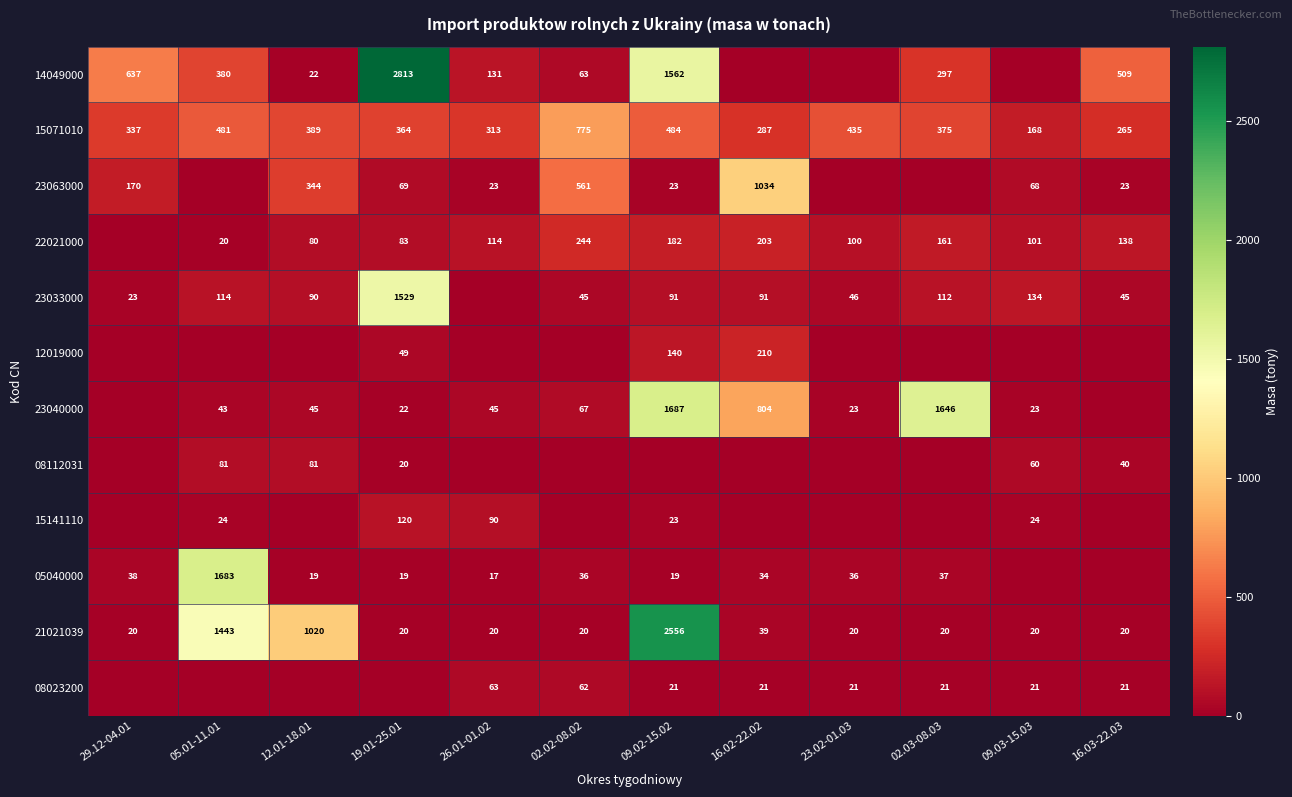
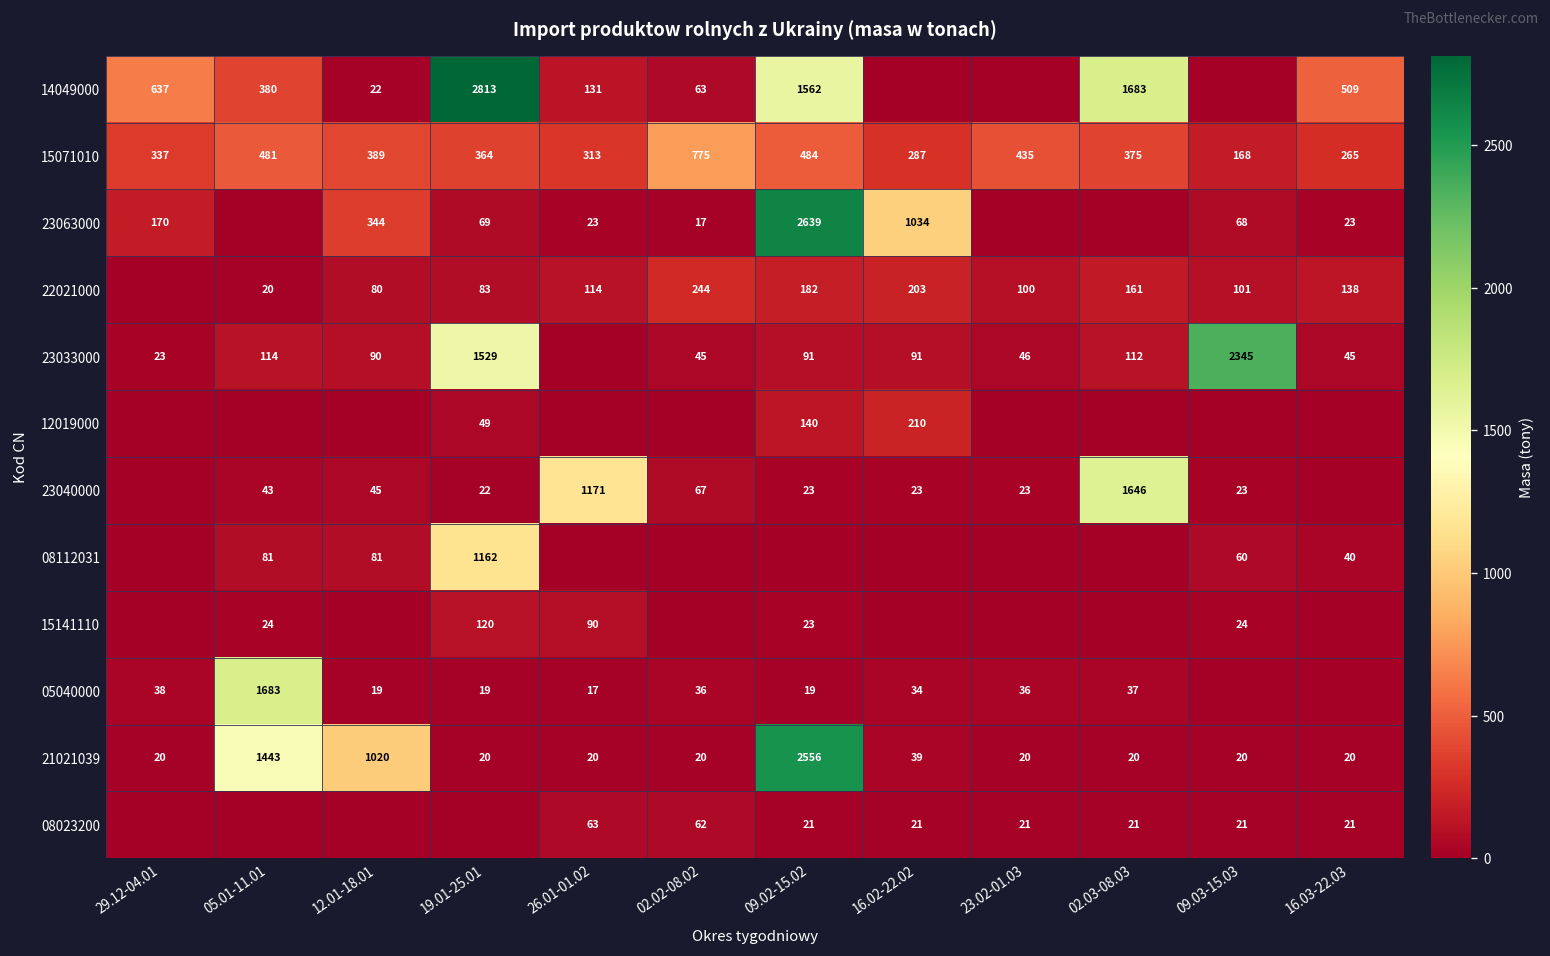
  {
    "14049000": {
      "29.12-04.01": 637,
      "05.01-11.01": 380,
      "12.01-18.01": 22,
      "19.01-25.01": 2813,
      "26.01-01.02": 131,
      "02.02-08.02": 63,
      "09.02-15.02": 1562,
-     "02.03-08.03": 297,
+     "02.03-08.03": 1683,
      "16.03-22.03": 509
    },
    "15071010": {
      "29.12-04.01": 337,
      "05.01-11.01": 481,
      "12.01-18.01": 389,
      "19.01-25.01": 364,
      "26.01-01.02": 313,
      "02.02-08.02": 775,
      "09.02-15.02": 484,
      "16.02-22.02": 287,
      "23.02-01.03": 435,
      "02.03-08.03": 375,
      "09.03-15.03": 168,
      "16.03-22.03": 265
    },
    "23063000": {
      "29.12-04.01": 170,
      "12.01-18.01": 344,
      "19.01-25.01": 69,
      "26.01-01.02": 23,
-     "02.02-08.02": 561,
-     "09.02-15.02": 23,
+     "02.02-08.02": 17,
+     "09.02-15.02": 2639,
      "16.02-22.02": 1034,
      "09.03-15.03": 68,
      "16.03-22.03": 23
    },
    "22021000": {
      "05.01-11.01": 20,
      "12.01-18.01": 80,
      "19.01-25.01": 83,
      "26.01-01.02": 114,
      "02.02-08.02": 244,
      "09.02-15.02": 182,
      "16.02-22.02": 203,
      "23.02-01.03": 100,
      "02.03-08.03": 161,
      "09.03-15.03": 101,
      "16.03-22.03": 138
    },
    "23033000": {
      "29.12-04.01": 23,
      "05.01-11.01": 114,
      "12.01-18.01": 90,
      "19.01-25.01": 1529,
      "02.02-08.02": 45,
      "09.02-15.02": 91,
      "16.02-22.02": 91,
      "23.02-01.03": 46,
      "02.03-08.03": 112,
-     "09.03-15.03": 134,
+     "09.03-15.03": 2345,
      "16.03-22.03": 45
    },
    "12019000": {
      "19.01-25.01": 49,
      "09.02-15.02": 140,
      "16.02-22.02": 210
    },
    "23040000": {
      "05.01-11.01": 43,
      "12.01-18.01": 45,
      "19.01-25.01": 22,
-     "26.01-01.02": 45,
+     "26.01-01.02": 1171,
      "02.02-08.02": 67,
-     "09.02-15.02": 1687,
-     "16.02-22.02": 804,
+     "09.02-15.02": 23,
+     "16.02-22.02": 23,
      "23.02-01.03": 23,
      "02.03-08.03": 1646,
      "09.03-15.03": 23
    },
    "08112031": {
      "05.01-11.01": 81,
      "12.01-18.01": 81,
-     "19.01-25.01": 20,
+     "19.01-25.01": 1162,
      "09.03-15.03": 60,
      "16.03-22.03": 40
    },
    "15141110": {
      "05.01-11.01": 24,
      "19.01-25.01": 120,
      "26.01-01.02": 90,
      "09.02-15.02": 23,
      "09.03-15.03": 24
    },
    "05040000": {
      "29.12-04.01": 38,
      "05.01-11.01": 1683,
      "12.01-18.01": 19,
      "19.01-25.01": 19,
      "26.01-01.02": 17,
      "02.02-08.02": 36,
      "09.02-15.02": 19,
      "16.02-22.02": 34,
      "23.02-01.03": 36,
      "02.03-08.03": 37
    },
    "21021039": {
      "29.12-04.01": 20,
      "05.01-11.01": 1443,
      "12.01-18.01": 1020,
      "19.01-25.01": 20,
      "26.01-01.02": 20,
      "02.02-08.02": 20,
      "09.02-15.02": 2556,
      "16.02-22.02": 39,
      "23.02-01.03": 20,
      "02.03-08.03": 20,
      "09.03-15.03": 20,
      "16.03-22.03": 20
    },
    "08023200": {
      "26.01-01.02": 63,
      "02.02-08.02": 62,
      "09.02-15.02": 21,
      "16.02-22.02": 21,
      "23.02-01.03": 21,
      "02.03-08.03": 21,
      "09.03-15.03": 21,
      "16.03-22.03": 21
    }
  }
